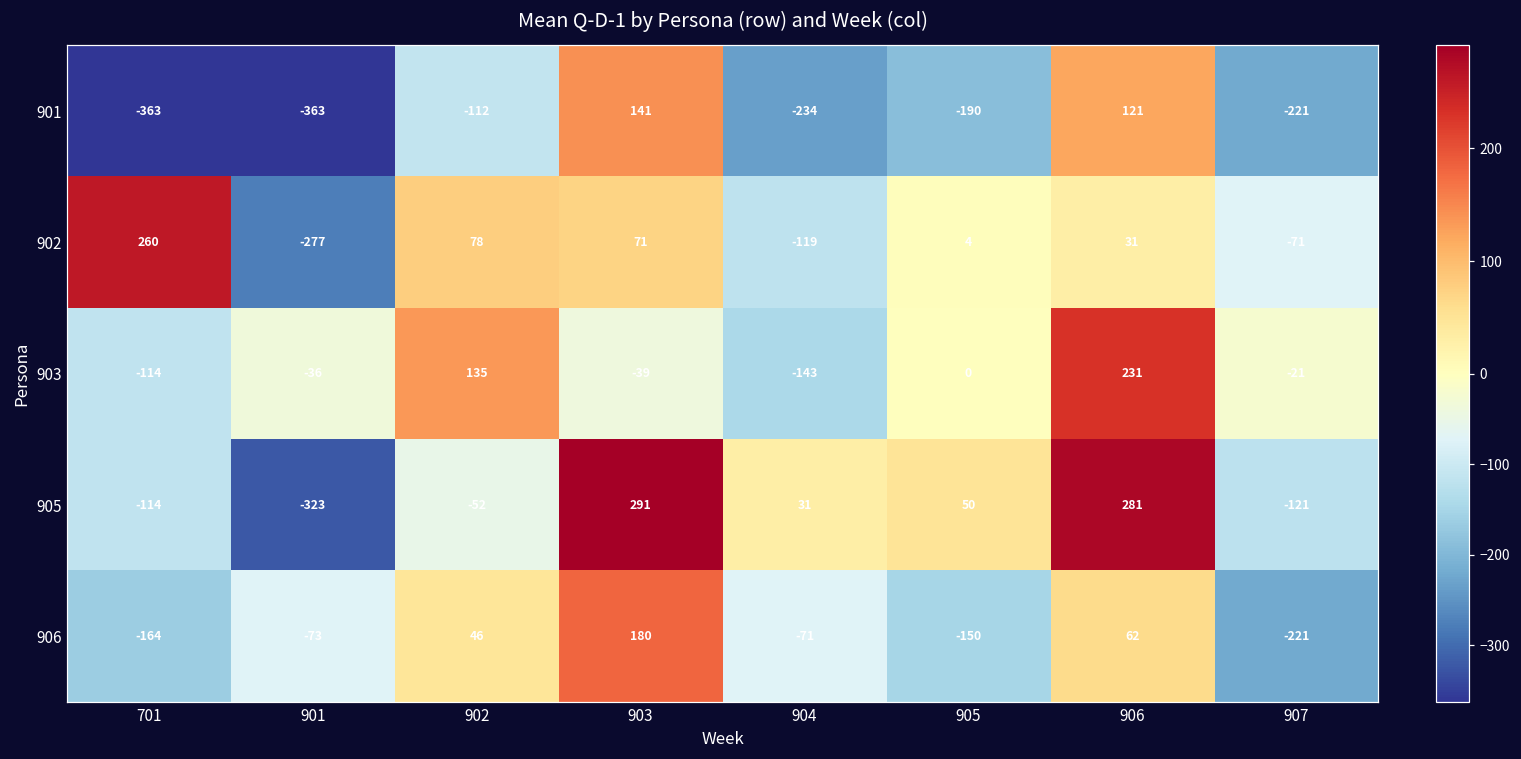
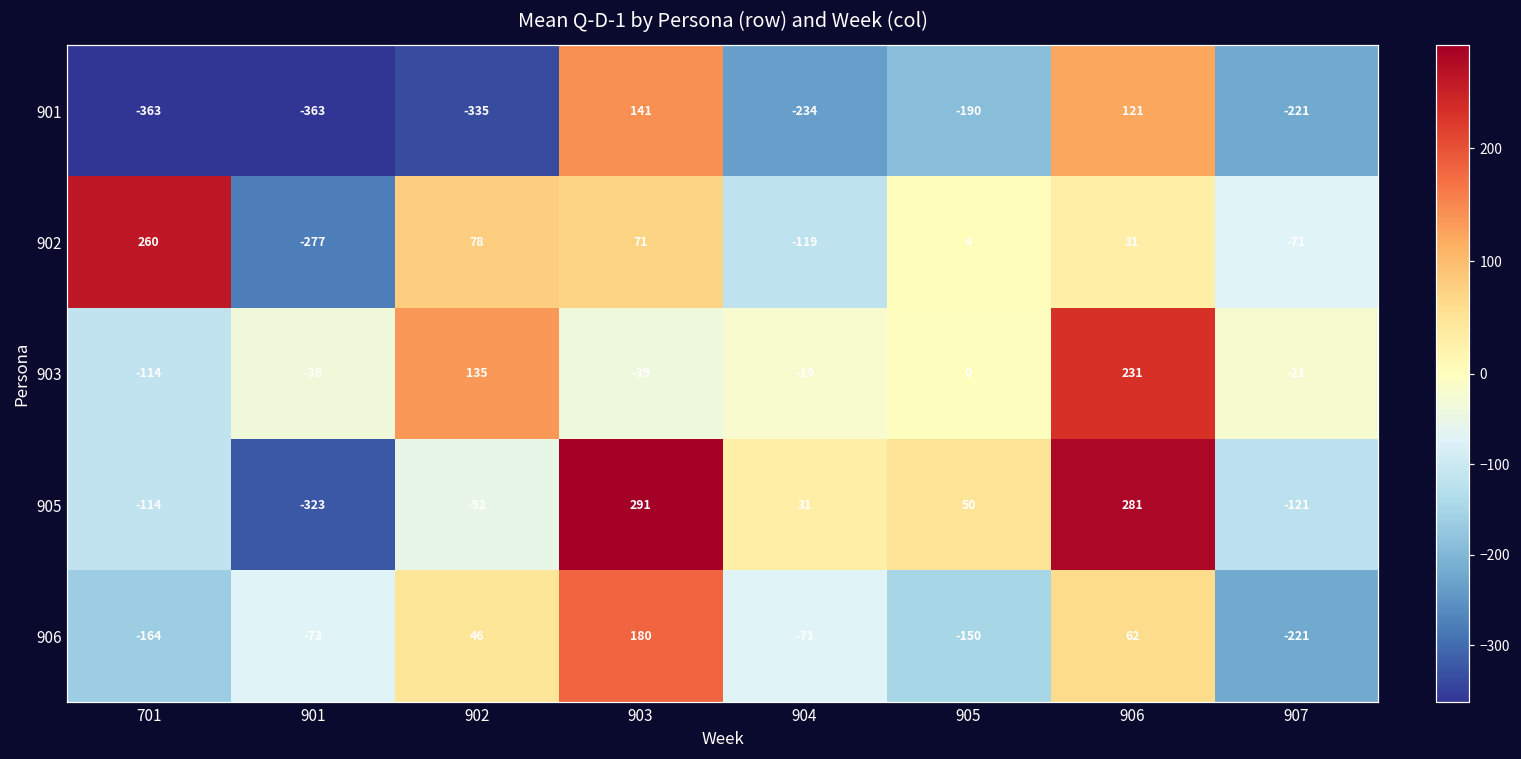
  {
    "901": {
      "701": -363,
      "901": -363,
-     "902": -112,
+     "902": -335,
      "903": 141,
      "904": -234,
      "905": -190,
      "906": 121,
      "907": -221
    },
    "902": {
      "701": 260,
      "901": -277,
      "902": 78,
      "903": 71,
      "904": -119,
      "905": 4,
      "906": 31
    },
    "903": {
      "701": -114,
      "902": 135,
-     "904": -143,
+     "904": -19,
      "905": 0,
      "906": 231,
      "907": -21
    },
    "905": {
      "701": -114,
      "901": -323,
      "903": 291,
      "904": 31,
      "905": 50,
      "906": 281,
      "907": -121
    },
    "906": {
      "701": -164,
      "902": 46,
      "903": 180,
      "905": -150,
      "906": 62,
      "907": -221
    }
  }
